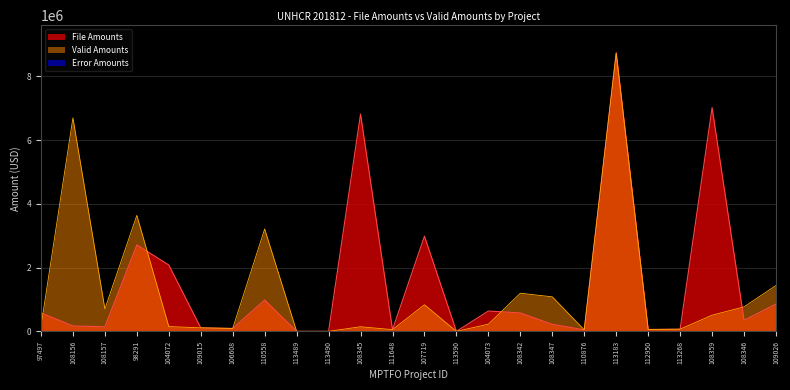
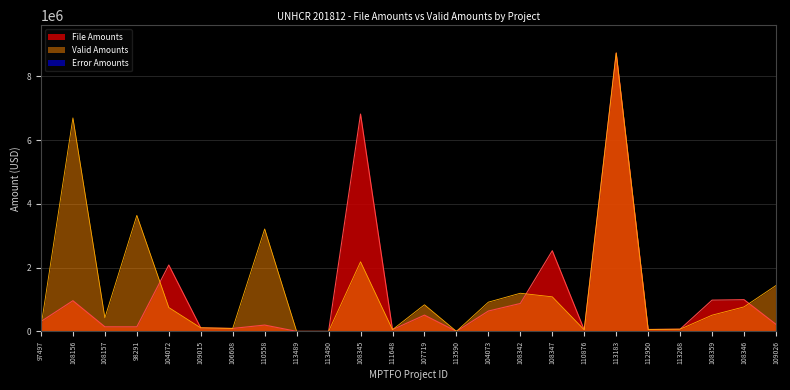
  {
    "File Amounts": {
-     "97497": 600000,
-     "108156": 200000,
+     "97497": 300000,
+     "108156": 1000000,
      "108157": 100000,
-     "98291": 2700000,
+     "98291": 100000,
      "104072": 2100000,
-     "110558": 1000000,
+     "110558": 200000,
      "108345": 6800000,
-     "107719": 3000000,
+     "107719": 500000,
      "104073": 600000,
-     "108342": 600000,
-     "108347": 200000,
-     "108359": 7000000,
-     "108346": 300000,
-     "109026": 900000
+     "108342": 900000,
+     "108347": 2500000,
+     "108359": 1000000,
+     "108346": 1000000,
+     "109026": 200000
    },
    "Valid Amounts": {
      "97497": 200000,
      "108156": 6700000,
-     "108157": 700000,
+     "108157": 400000,
      "98291": 3600000,
-     "104072": 200000,
+     "104072": 700000,
      "110558": 3200000,
-     "108345": 100000,
+     "108345": 2200000,
      "107719": 800000,
-     "104073": 200000,
+     "104073": 900000,
      "108342": 1200000,
      "108347": 1100000,
      "108359": 500000,
      "108346": 800000,
      "109026": 1400000
    },
    "Error Amounts": {
      "97497": 0,
      "108156": 0,
      "108157": 0,
      "98291": 0,
      "104072": 0,
      "109015": 0,
      "106608": 0,
      "110558": 0,
      "108345": 0,
      "107719": 0,
      "104073": 0,
      "108342": 0,
      "108347": 0,
      "113183": 0,
      "108359": 0,
      "108346": 0,
      "109026": 0
    }
  }
